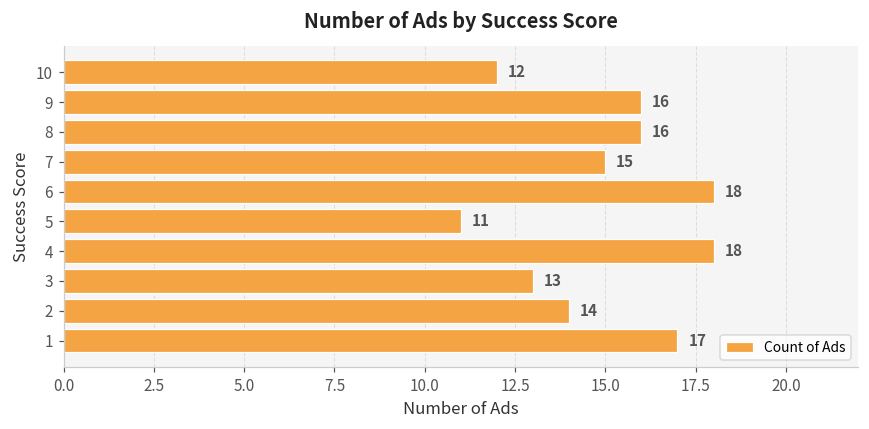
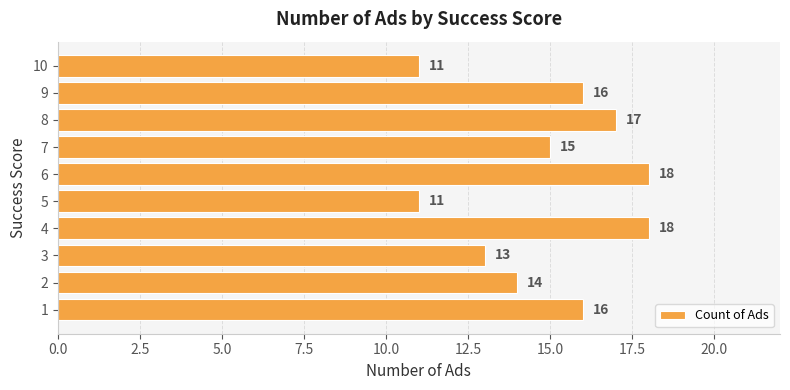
  {
-   "10": 12,
+   "10": 11,
    "9": 16,
-   "8": 16,
+   "8": 17,
    "7": 15,
    "6": 18,
    "5": 11,
    "4": 18,
    "3": 13,
    "2": 14,
-   "1": 17
+   "1": 16
  }
